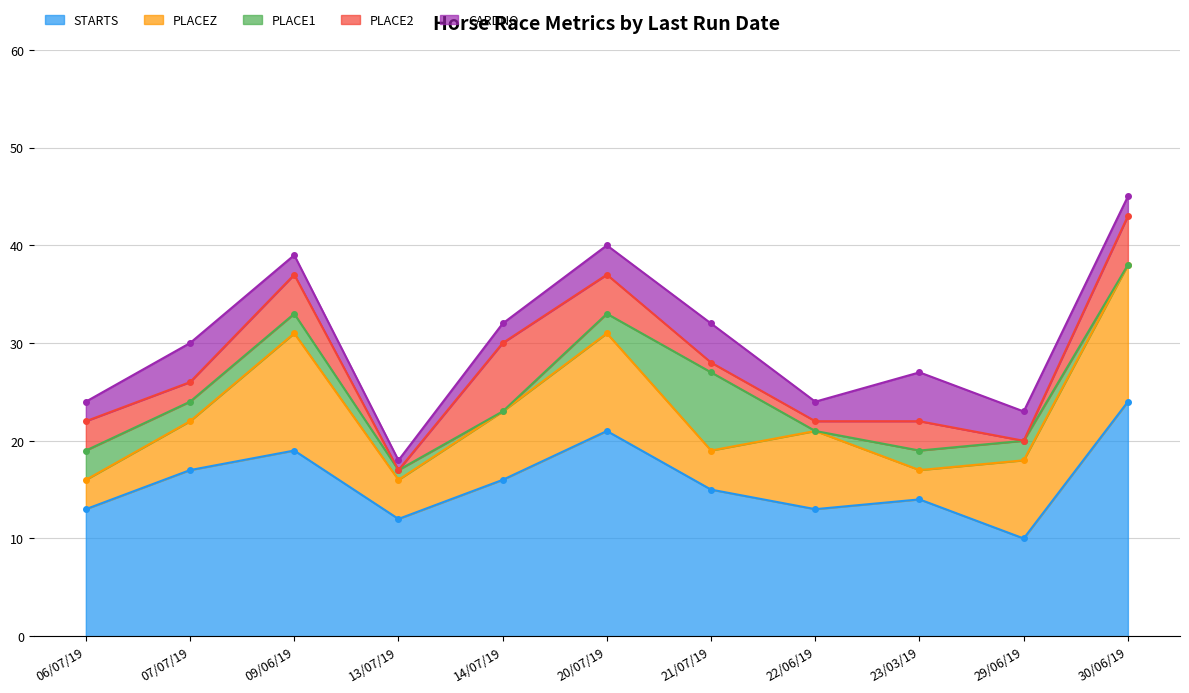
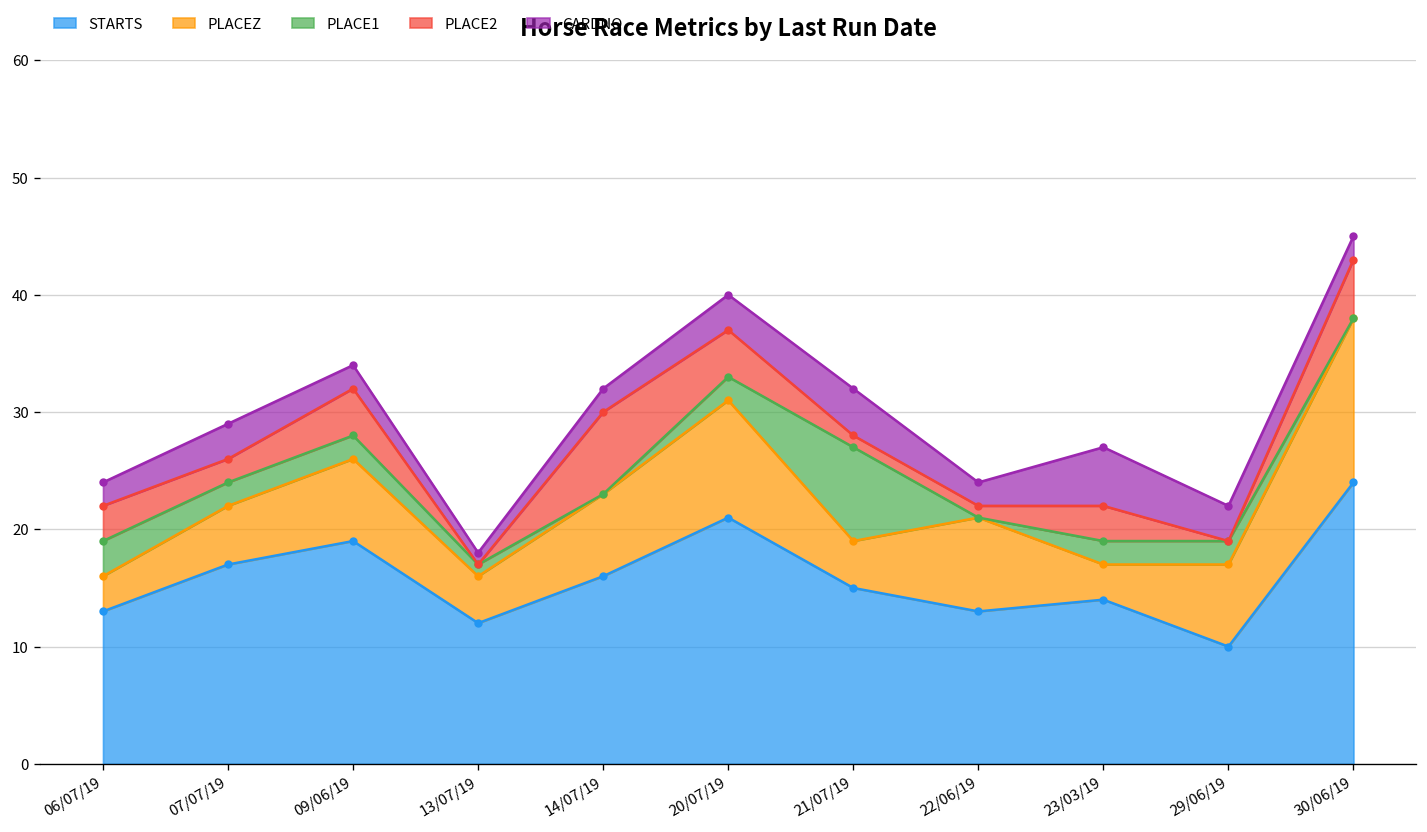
  {
    "STARTS": {
      "06/07/19": 13,
      "07/07/19": 17,
      "09/06/19": 19,
      "13/07/19": 12,
      "14/07/19": 16,
      "20/07/19": 21,
      "21/07/19": 15,
      "22/06/19": 13,
      "23/03/19": 14,
      "29/06/19": 10,
      "30/06/19": 24
    },
    "PLACEZ": {
      "06/07/19": 3,
      "07/07/19": 5,
-     "09/06/19": 12,
+     "09/06/19": 7,
      "13/07/19": 4,
      "20/07/19": 10,
      "21/07/19": 4,
      "23/03/19": 3,
-     "29/06/19": 8
+     "29/06/19": 7
    },
    "PLACE1": {
      "06/07/19": 3,
      "07/07/19": 2,
      "09/06/19": 2,
      "20/07/19": 2,
      "21/07/19": 8,
      "23/03/19": 2
    },
    "PLACE2": {
      "06/07/19": 3,
      "07/07/19": 2,
      "09/06/19": 4,
      "14/07/19": 7,
      "20/07/19": 4,
      "21/07/19": 1,
      "22/06/19": 1,
      "23/03/19": 3,
      "30/06/19": 5
    },
    "CARDNO": {
      "06/07/19": 2,
-     "07/07/19": 4,
+     "07/07/19": 3,
      "09/06/19": 2,
      "13/07/19": 1,
      "14/07/19": 2,
      "20/07/19": 3,
      "21/07/19": 4,
      "22/06/19": 2,
      "23/03/19": 5,
      "29/06/19": 3,
      "30/06/19": 2
    }
  }
